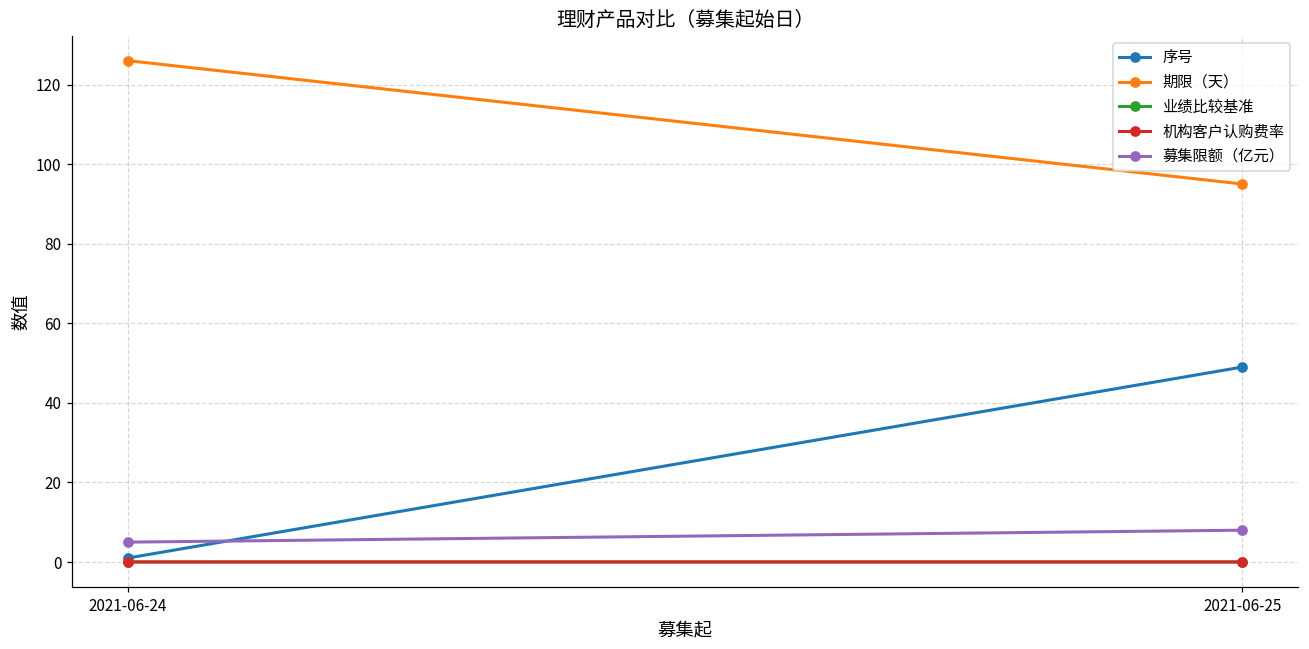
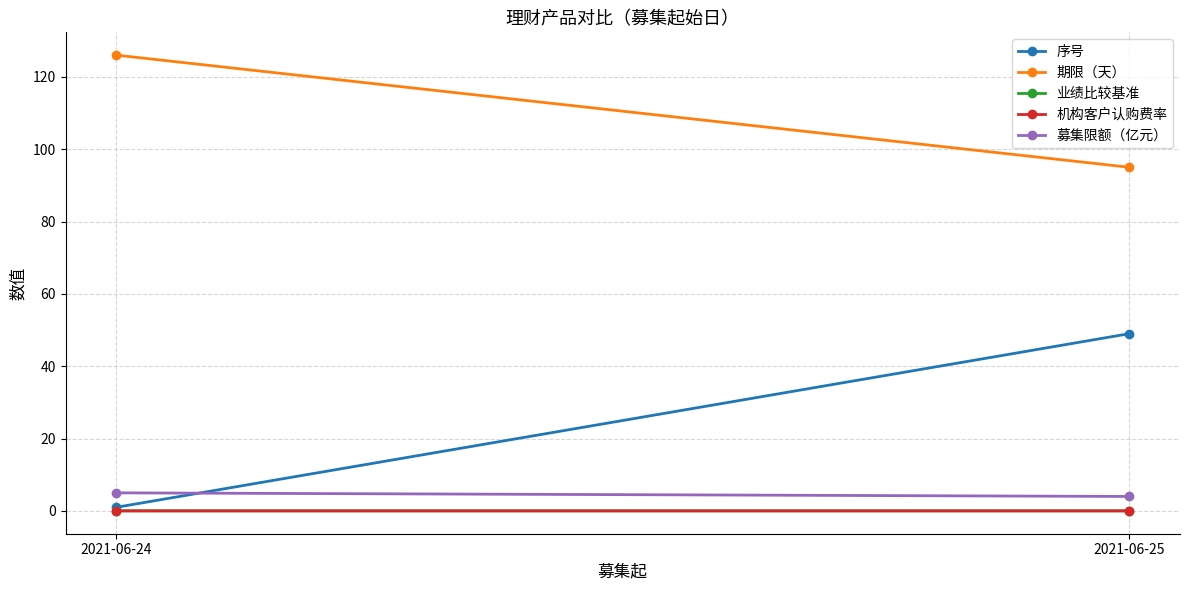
  {
    "序号": {
      "2021-06-24": 1,
      "2021-06-25": 49
    },
    "期限（天）": {
      "2021-06-24": 126,
      "2021-06-25": 95
    },
    "机构客户认购费率": {
      "2021-06-24": 0,
      "2021-06-25": 0
    },
    "募集限额（亿元）": {
      "2021-06-24": 5,
-     "2021-06-25": 8
+     "2021-06-25": 4
    }
  }
